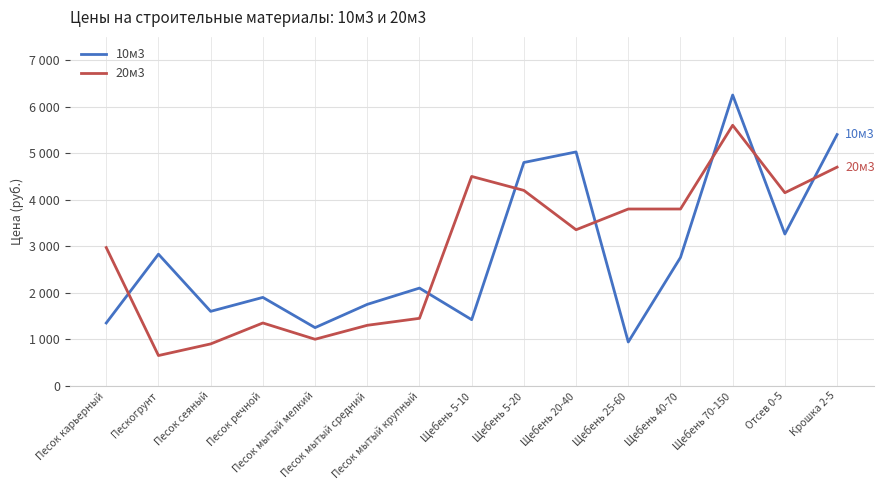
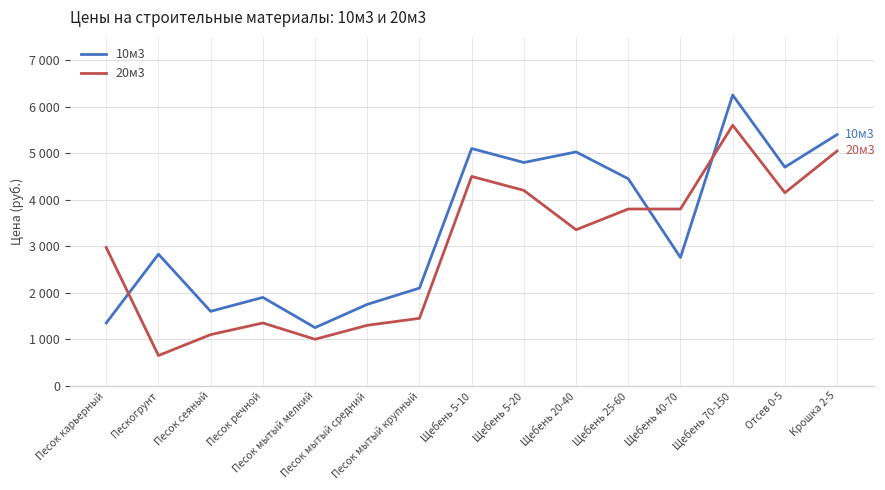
  {
    "10м3": {
      "Песок карьерный": 1400,
      "Пескогрунт": 2800,
      "Песок сеяный": 1600,
      "Песок речной": 1900,
      "Песок мытый мелкий": 1300,
      "Песок мытый средний": 1800,
      "Песок мытый крупный": 2100,
-     "Щебень 5-10": 1400,
+     "Щебень 5-10": 5100,
      "Щебень 5-20": 4800,
      "Щебень 20-40": 5000,
-     "Щебень 25-60": 900,
+     "Щебень 25-60": 4500,
      "Щебень 40-70": 2800,
      "Щебень 70-150": 6300,
-     "Отсев 0-5": 3300
+     "Отсев 0-5": 4700
    },
    "20м3": {
      "Песок карьерный": 3000,
      "Пескогрунт": 700,
-     "Песок сеяный": 900,
+     "Песок сеяный": 1100,
      "Песок речной": 1400,
      "Песок мытый мелкий": 1000,
      "Песок мытый средний": 1300,
      "Песок мытый крупный": 1500,
      "Щебень 5-10": 4500,
      "Щебень 5-20": 4200,
      "Щебень 20-40": 3400,
      "Щебень 25-60": 3800,
      "Щебень 40-70": 3800,
      "Щебень 70-150": 5600,
      "Отсев 0-5": 4200,
-     "Крошка 2-5": 4700
+     "Крошка 2-5": 5000
    }
  }
